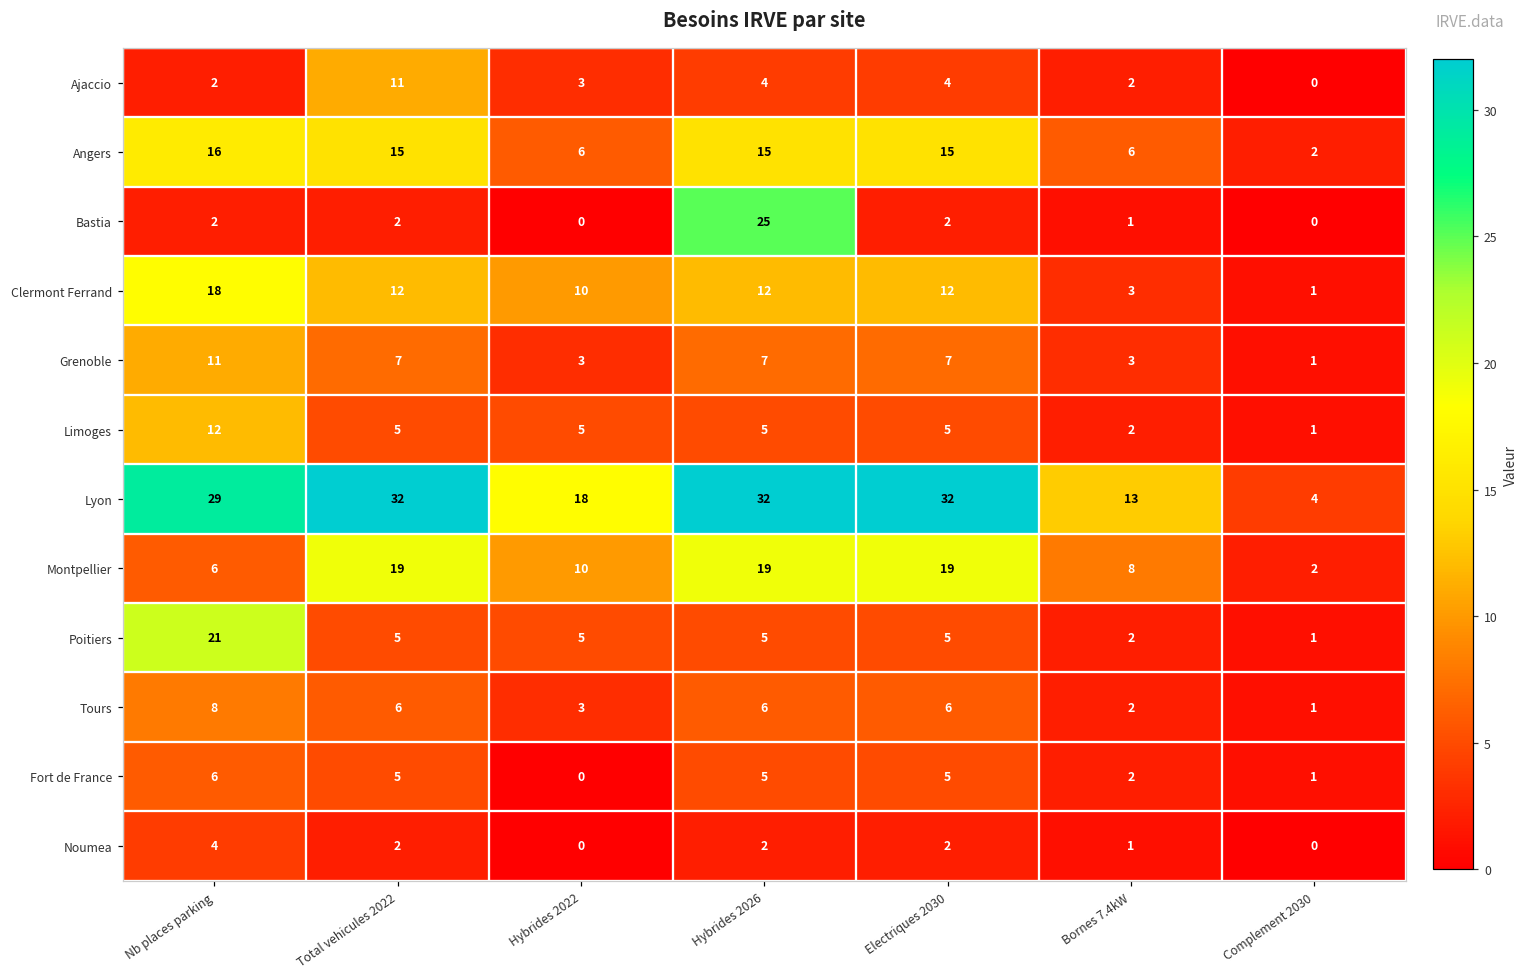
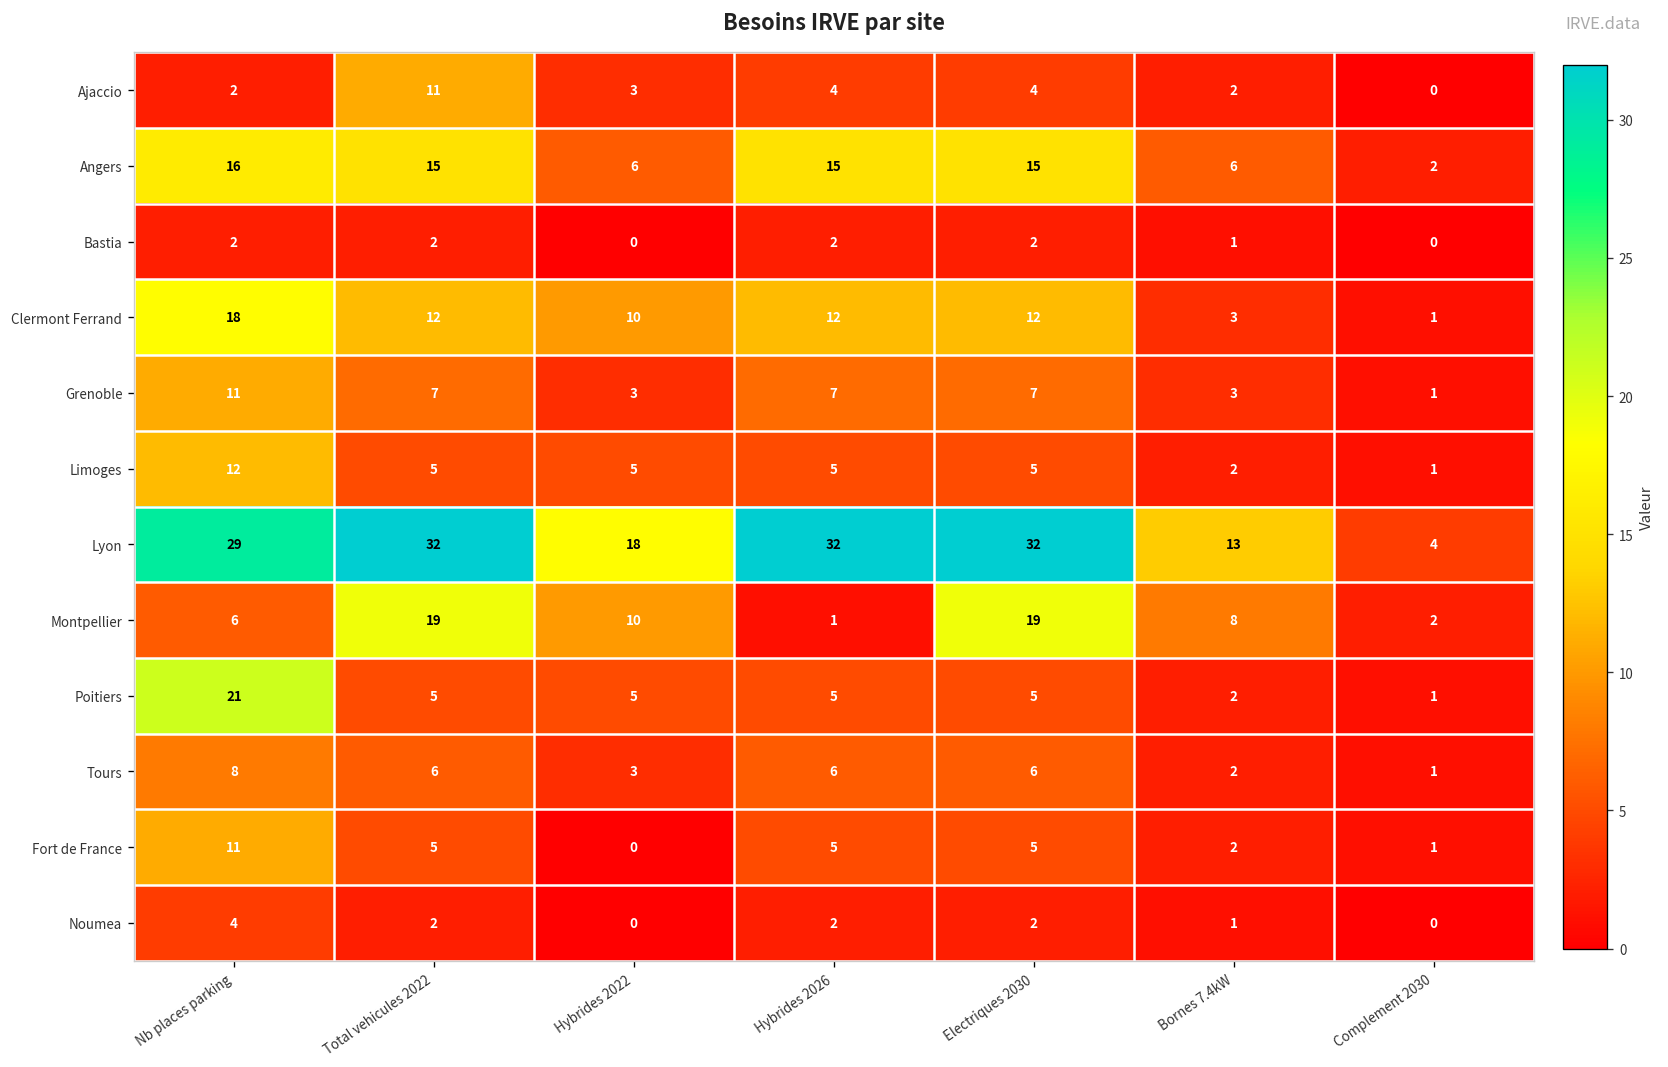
  {
    "Ajaccio": {
      "Nb places parking": 2,
      "Total vehicules 2022": 11,
      "Hybrides 2022": 3,
      "Hybrides 2026": 4,
      "Electriques 2030": 4,
      "Bornes 7.4kW": 2,
      "Complement 2030": 0
    },
    "Angers": {
      "Nb places parking": 16,
      "Total vehicules 2022": 15,
      "Hybrides 2022": 6,
      "Hybrides 2026": 15,
      "Electriques 2030": 15,
      "Bornes 7.4kW": 6,
      "Complement 2030": 2
    },
    "Bastia": {
      "Nb places parking": 2,
      "Total vehicules 2022": 2,
      "Hybrides 2022": 0,
-     "Hybrides 2026": 25,
+     "Hybrides 2026": 2,
      "Electriques 2030": 2,
      "Bornes 7.4kW": 1,
      "Complement 2030": 0
    },
    "Clermont Ferrand": {
      "Nb places parking": 18,
      "Total vehicules 2022": 12,
      "Hybrides 2022": 10,
      "Hybrides 2026": 12,
      "Electriques 2030": 12,
      "Bornes 7.4kW": 3,
      "Complement 2030": 1
    },
    "Grenoble": {
      "Nb places parking": 11,
      "Total vehicules 2022": 7,
      "Hybrides 2022": 3,
      "Hybrides 2026": 7,
      "Electriques 2030": 7,
      "Bornes 7.4kW": 3,
      "Complement 2030": 1
    },
    "Limoges": {
      "Nb places parking": 12,
      "Total vehicules 2022": 5,
      "Hybrides 2022": 5,
      "Hybrides 2026": 5,
      "Electriques 2030": 5,
      "Bornes 7.4kW": 2,
      "Complement 2030": 1
    },
    "Lyon": {
      "Nb places parking": 29,
      "Total vehicules 2022": 32,
      "Hybrides 2022": 18,
      "Hybrides 2026": 32,
      "Electriques 2030": 32,
      "Bornes 7.4kW": 13,
      "Complement 2030": 4
    },
    "Montpellier": {
      "Nb places parking": 6,
      "Total vehicules 2022": 19,
      "Hybrides 2022": 10,
-     "Hybrides 2026": 19,
+     "Hybrides 2026": 1,
      "Electriques 2030": 19,
      "Bornes 7.4kW": 8,
      "Complement 2030": 2
    },
    "Poitiers": {
      "Nb places parking": 21,
      "Total vehicules 2022": 5,
      "Hybrides 2022": 5,
      "Hybrides 2026": 5,
      "Electriques 2030": 5,
      "Bornes 7.4kW": 2,
      "Complement 2030": 1
    },
    "Tours": {
      "Nb places parking": 8,
      "Total vehicules 2022": 6,
      "Hybrides 2022": 3,
      "Hybrides 2026": 6,
      "Electriques 2030": 6,
      "Bornes 7.4kW": 2,
      "Complement 2030": 1
    },
    "Fort de France": {
-     "Nb places parking": 6,
+     "Nb places parking": 11,
      "Total vehicules 2022": 5,
      "Hybrides 2022": 0,
      "Hybrides 2026": 5,
      "Electriques 2030": 5,
      "Bornes 7.4kW": 2,
      "Complement 2030": 1
    },
    "Noumea": {
      "Nb places parking": 4,
      "Total vehicules 2022": 2,
      "Hybrides 2022": 0,
      "Hybrides 2026": 2,
      "Electriques 2030": 2,
      "Bornes 7.4kW": 1,
      "Complement 2030": 0
    }
  }
